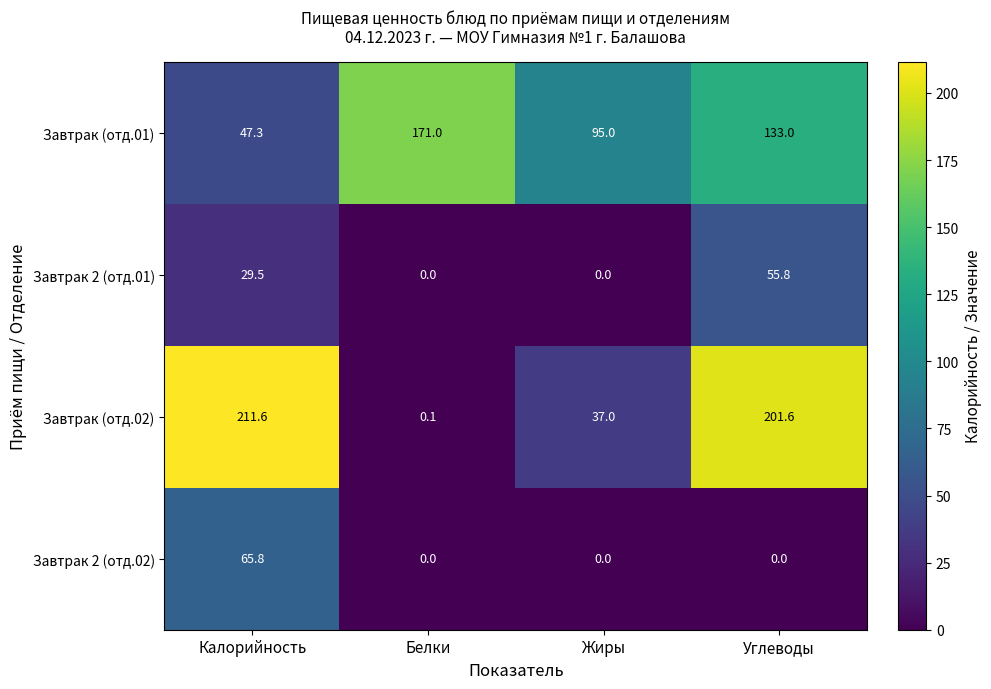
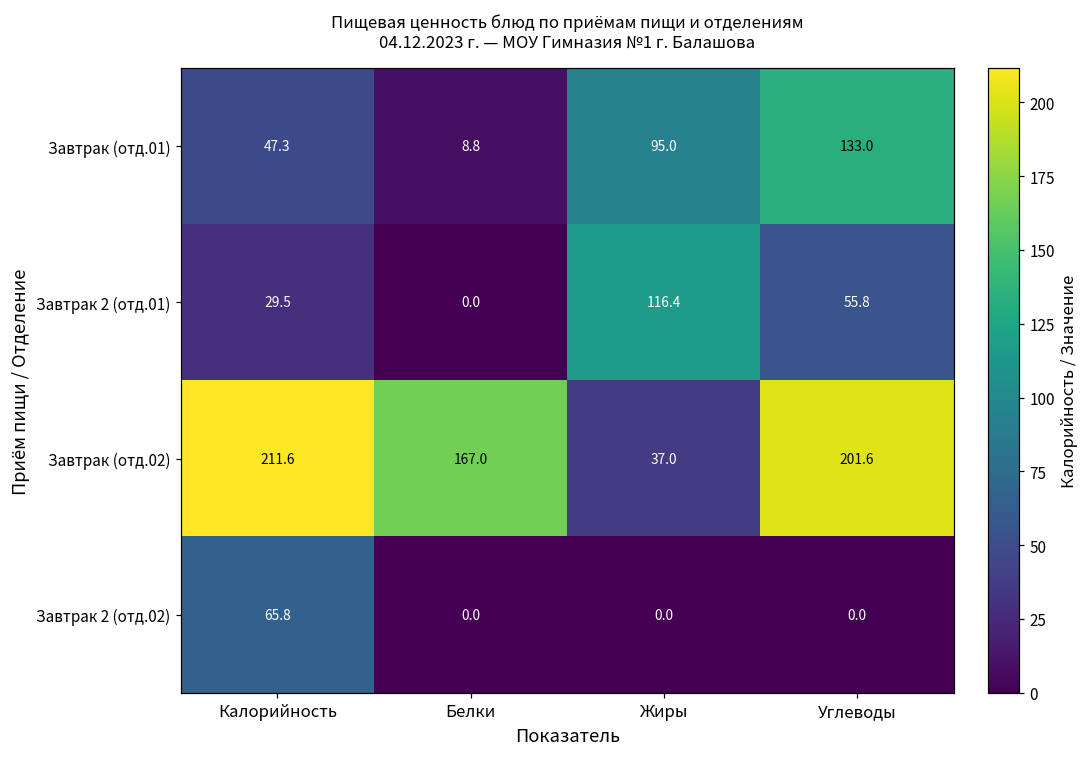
  {
    "Завтрак (отд.01)": {
      "Калорийность": 47.3,
-     "Белки": 171.0,
+     "Белки": 8.8,
      "Жиры": 95.0,
      "Углеводы": 133.0
    },
    "Завтрак 2 (отд.01)": {
      "Калорийность": 29.5,
      "Белки": 0.0,
-     "Жиры": 0.0,
+     "Жиры": 116.4,
      "Углеводы": 55.8
    },
    "Завтрак (отд.02)": {
      "Калорийность": 211.6,
-     "Белки": 0.1,
+     "Белки": 167.0,
      "Жиры": 37.0,
      "Углеводы": 201.6
    },
    "Завтрак 2 (отд.02)": {
      "Калорийность": 65.8,
      "Белки": 0.0,
      "Жиры": 0.0,
      "Углеводы": 0.0
    }
  }
